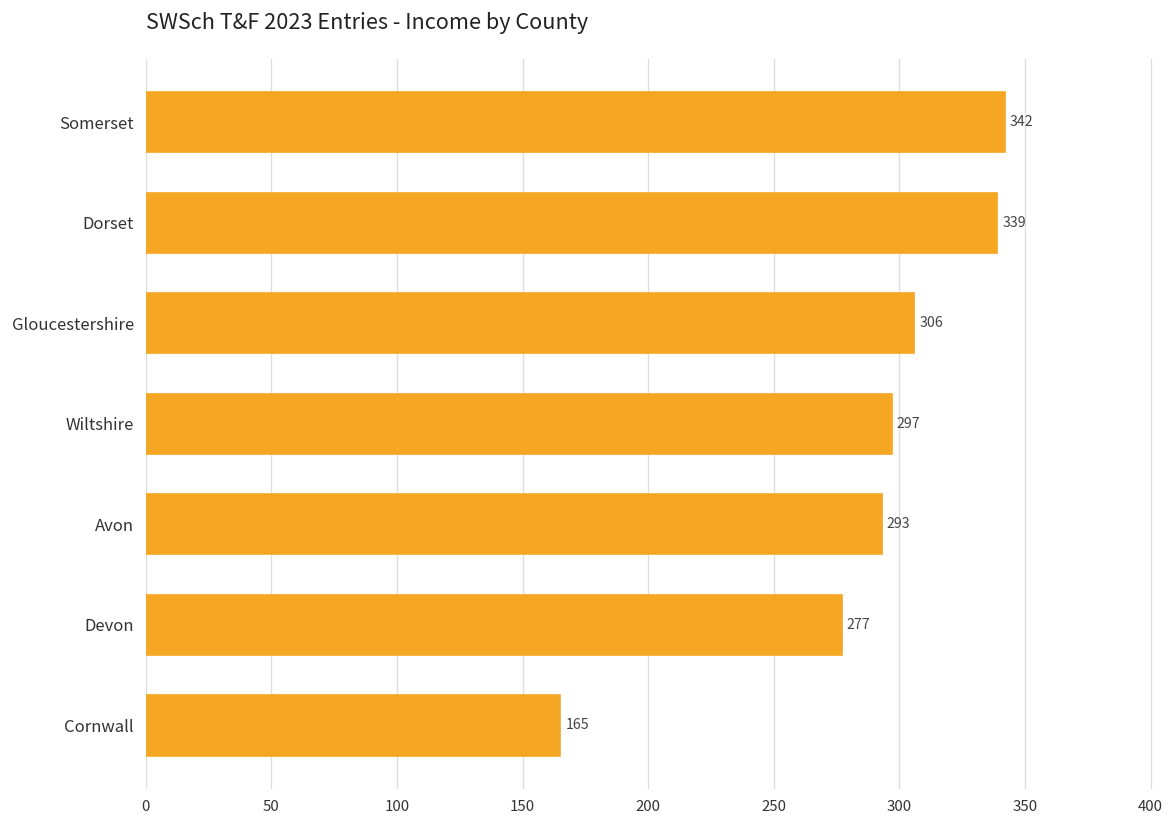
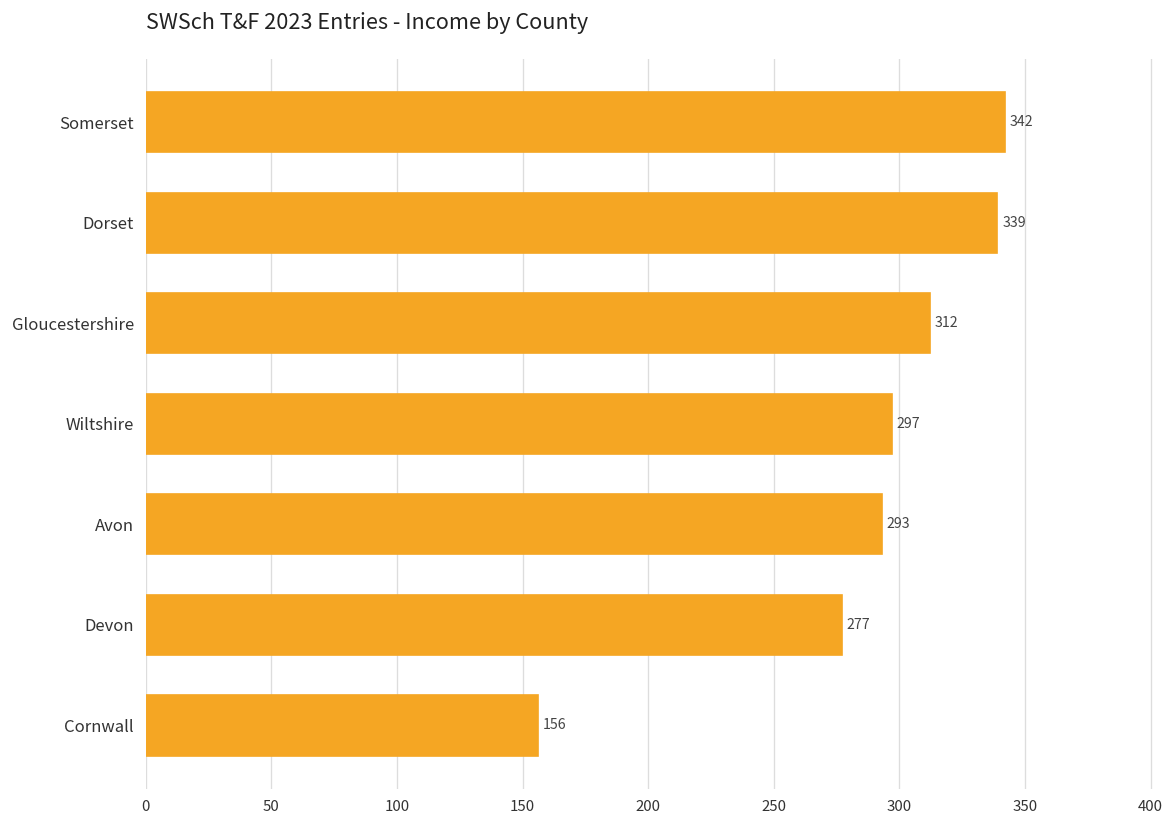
  {
    "Somerset": 342,
    "Dorset": 339,
-   "Gloucestershire": 306,
+   "Gloucestershire": 312,
    "Wiltshire": 297,
    "Avon": 293,
    "Devon": 277,
-   "Cornwall": 165
+   "Cornwall": 156
  }
